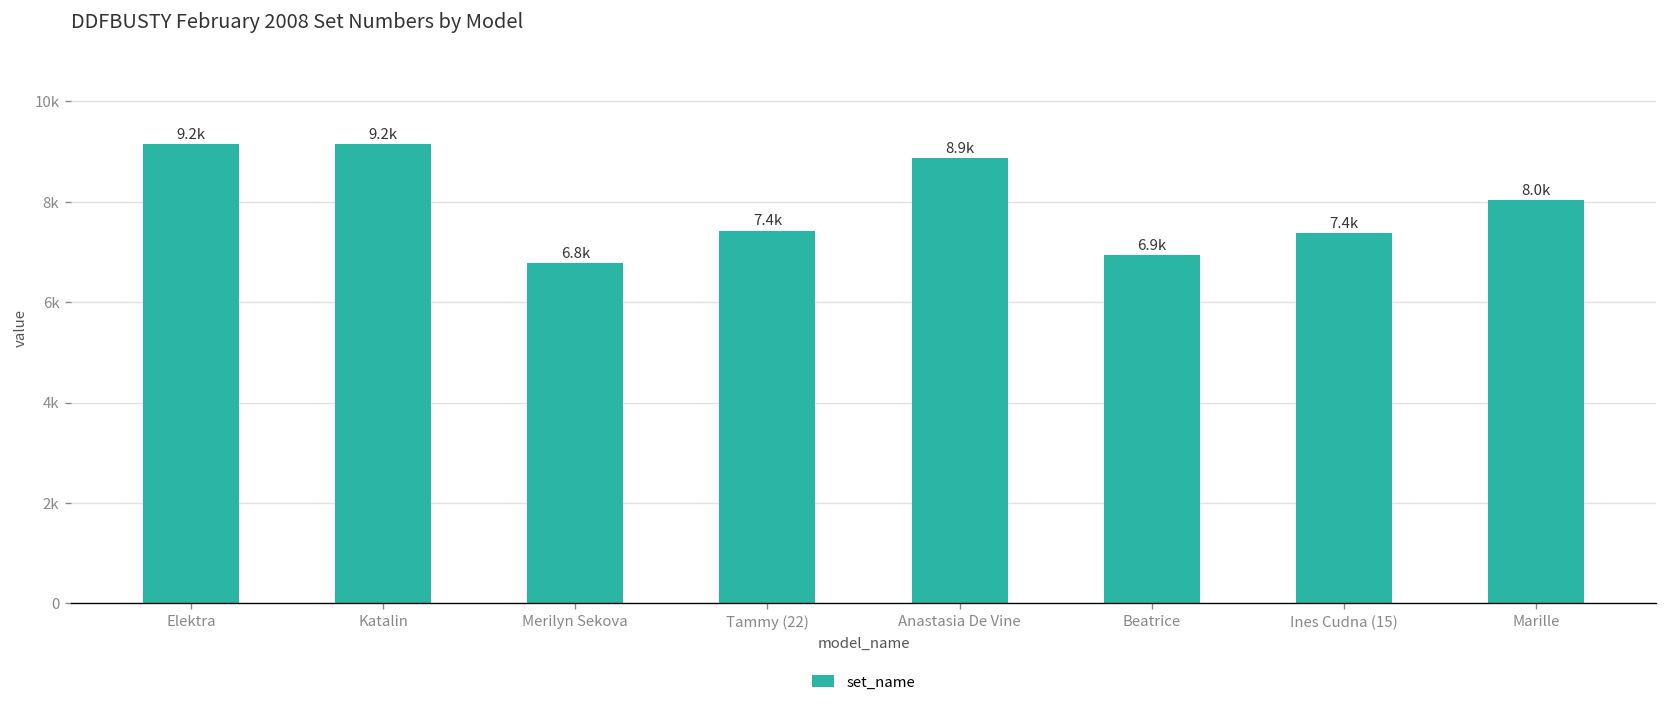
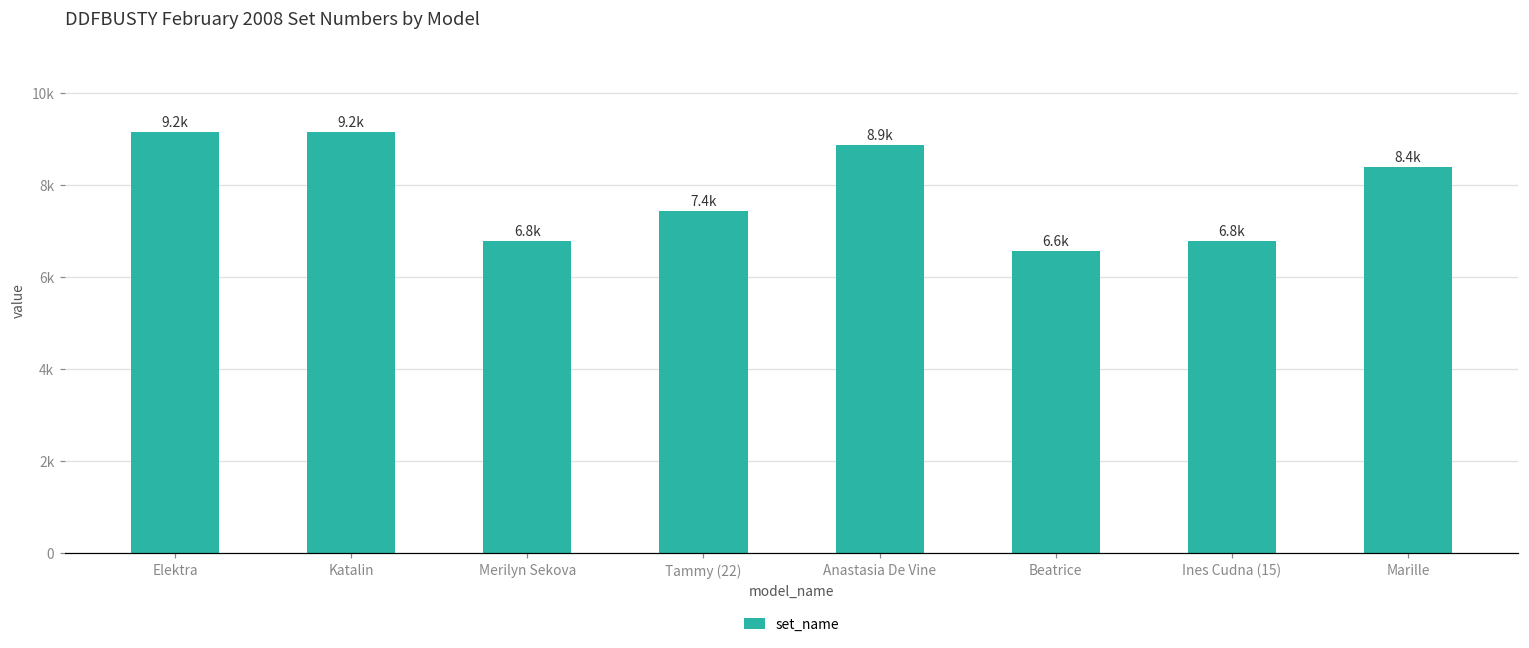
  {
    "Elektra": "9.2k",
    "Katalin": "9.2k",
    "Merilyn Sekova": "6.8k",
    "Tammy (22)": "7.4k",
    "Anastasia De Vine": "8.9k",
-   "Beatrice": "6.9k",
-   "Ines Cudna (15)": "7.4k",
-   "Marille": "8.0k"
+   "Beatrice": "6.6k",
+   "Ines Cudna (15)": "6.8k",
+   "Marille": "8.4k"
  }
